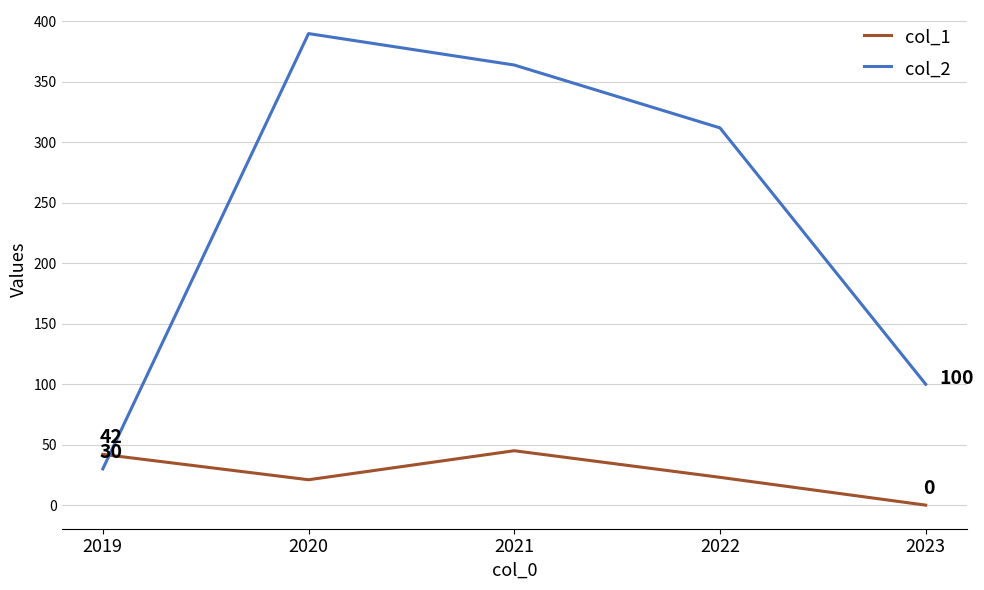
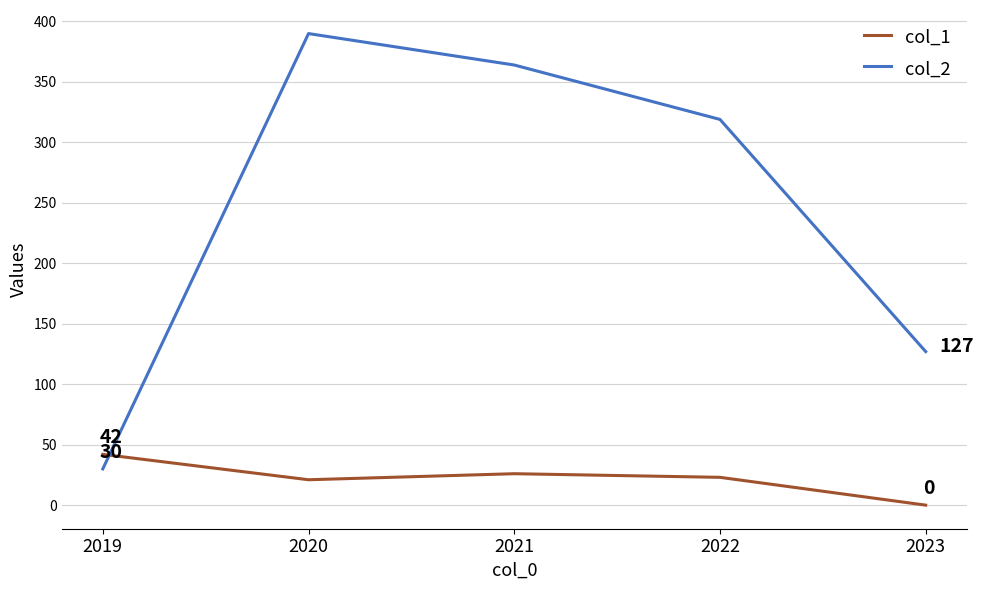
  {
    "col_1": {
      "2020": 21,
-     "2021": 45,
+     "2021": 26,
      "2022": 23
    },
    "col_2": {
-     "2022": 312,
-     "2023": 100
+     "2022": 319,
+     "2023": 127
    }
  }
